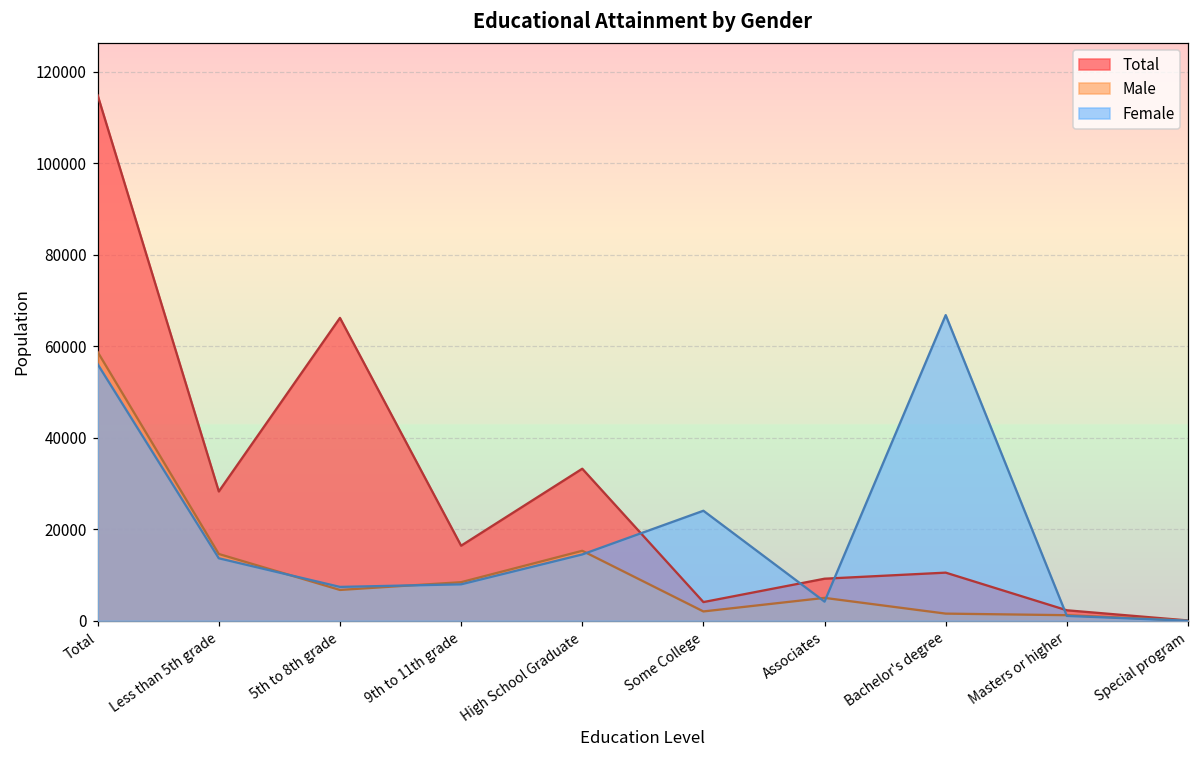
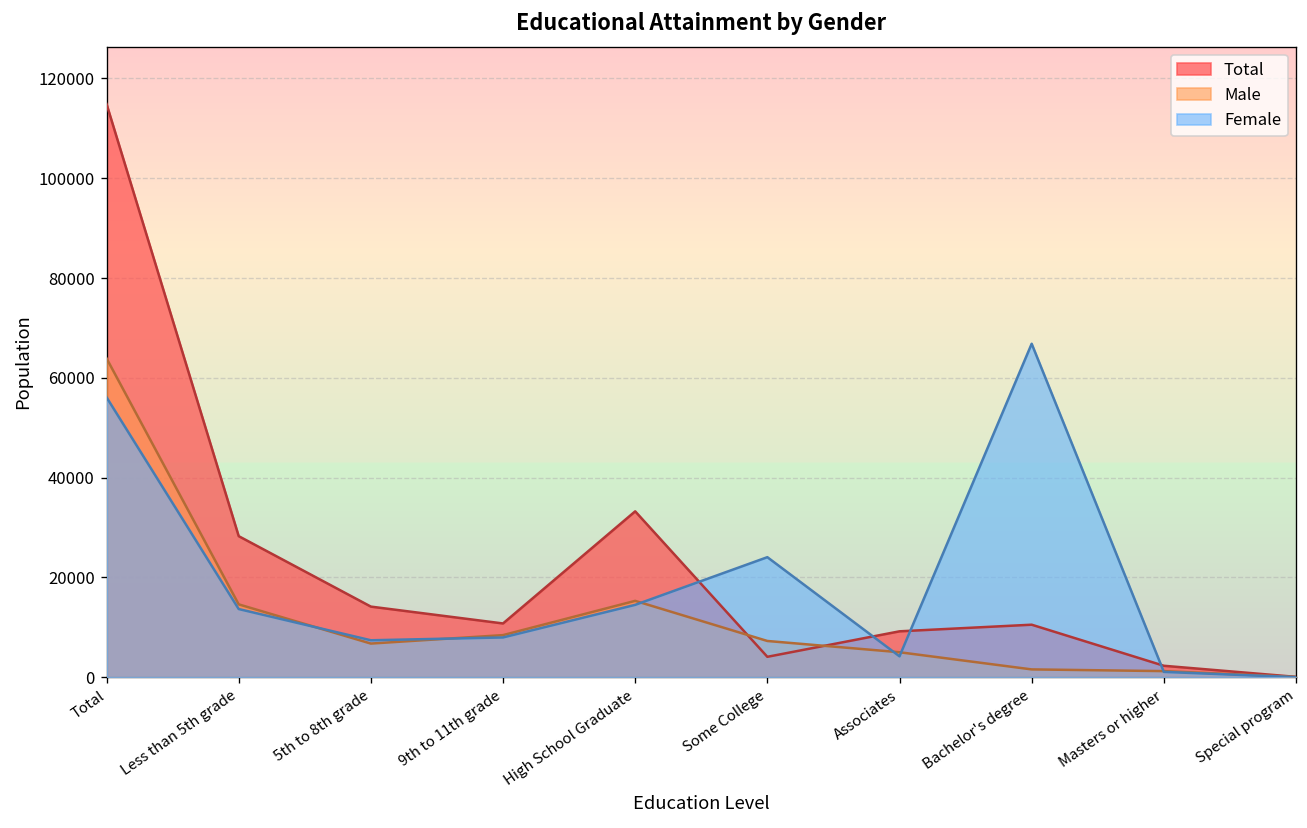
  {
    "Total": {
      "Total": 115000,
      "Less than 5th grade": 28000,
-     "5th to 8th grade": 66000,
-     "9th to 11th grade": 16000,
+     "5th to 8th grade": 14000,
+     "9th to 11th grade": 11000,
      "High School Graduate": 33000,
      "Some College": 4000,
      "Associates": 9000,
      "Bachelor's degree": 11000,
      "Masters or higher": 2000
    },
    "Male": {
-     "Total": 59000,
+     "Total": 64000,
      "Less than 5th grade": 15000,
      "5th to 8th grade": 7000,
      "High School Graduate": 15000,
-     "Some College": 2000,
+     "Some College": 7000,
      "Associates": 5000,
      "Bachelor's degree": 2000
    },
    "Female": {
      "Total": 56000,
      "Less than 5th grade": 14000,
      "5th to 8th grade": 7000,
      "High School Graduate": 15000,
      "Some College": 24000,
      "Associates": 4000,
      "Bachelor's degree": 67000
    }
  }
